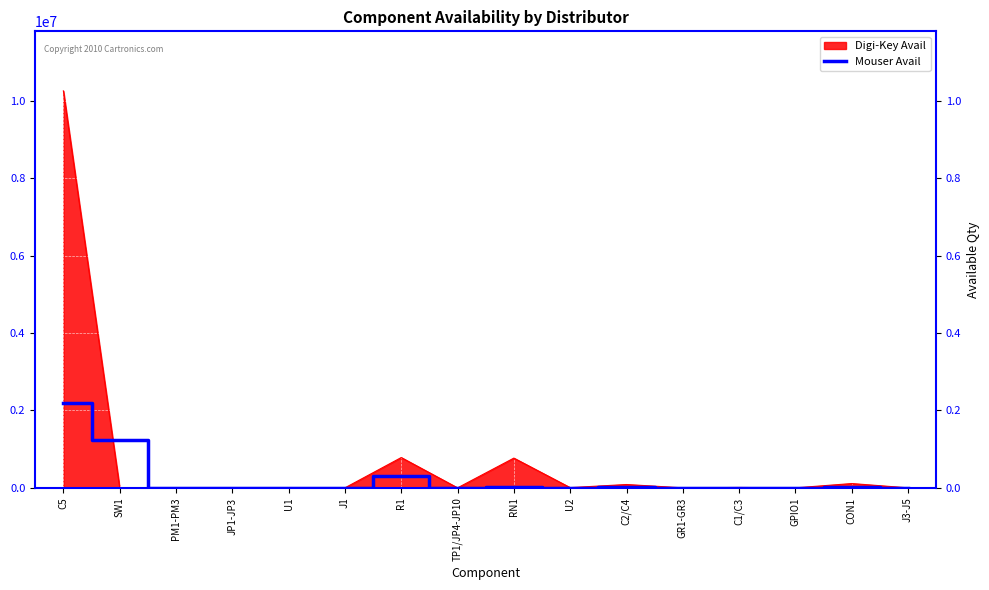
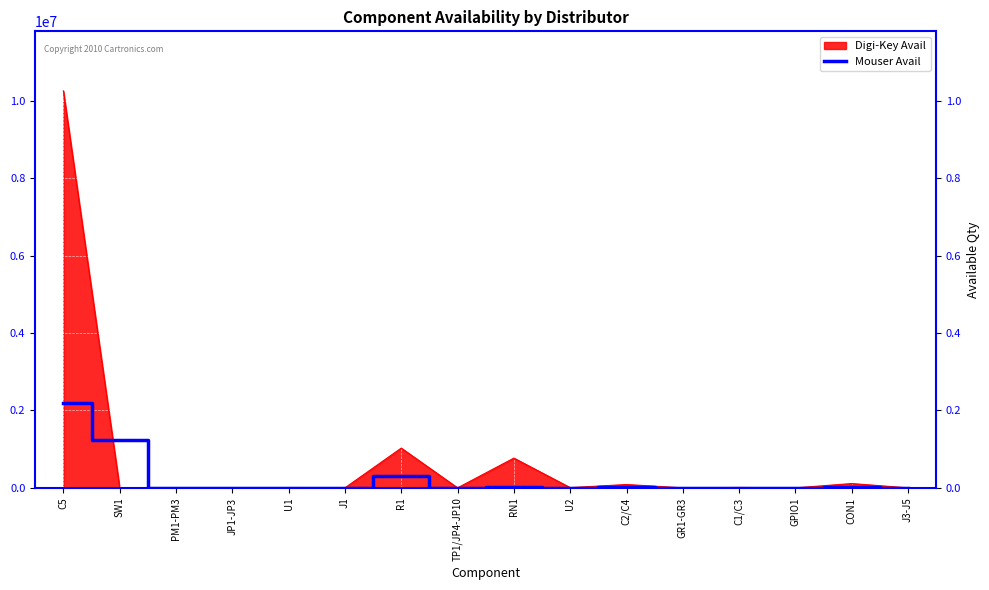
  {
    "Digi-Key Avail": {
      "C5": 10300000,
      "SW1": 0,
-     "R1": 800000,
+     "R1": 1000000,
      "RN1": 800000,
      "C2/C4": 100000,
      "CON1": 100000
    },
    "Mouser Avail": {
      "C5": 2200000,
      "SW1": 1200000,
      "R1": 300000,
      "RN1": 0,
      "C2/C4": 0,
      "CON1": 0
    }
  }
